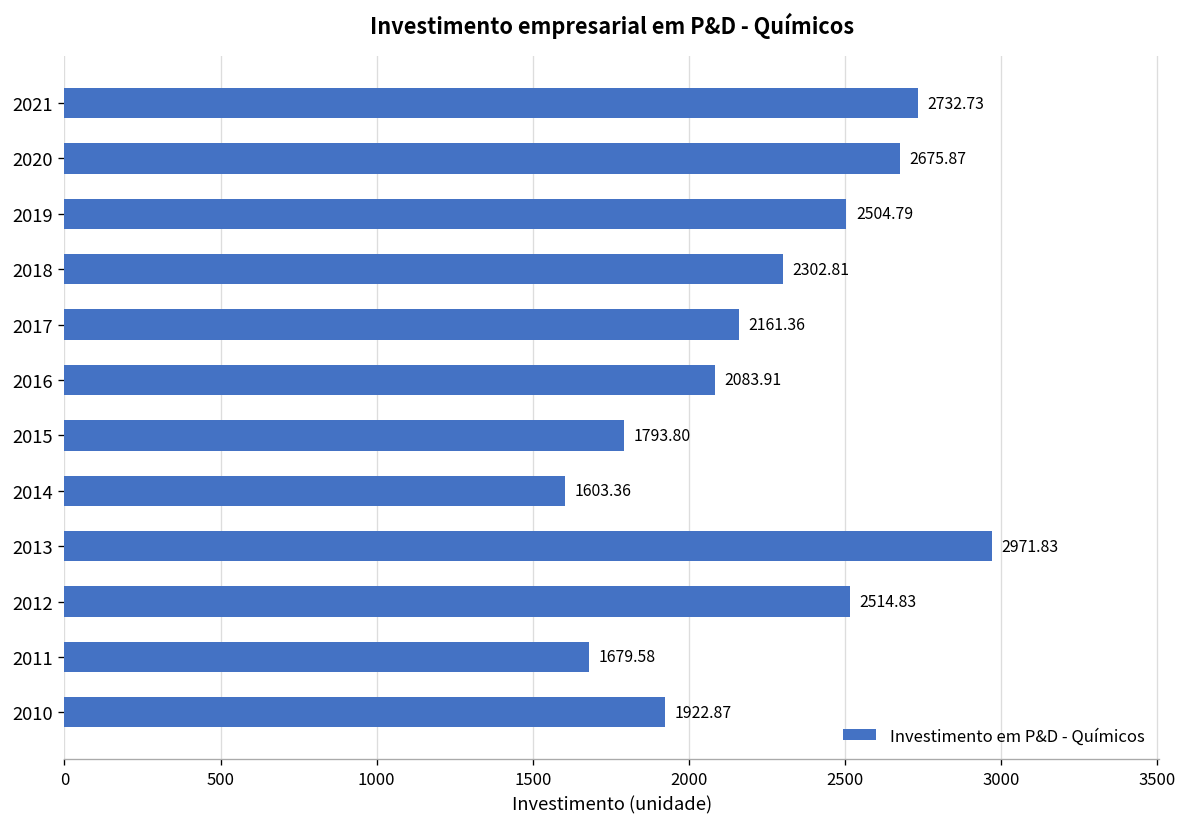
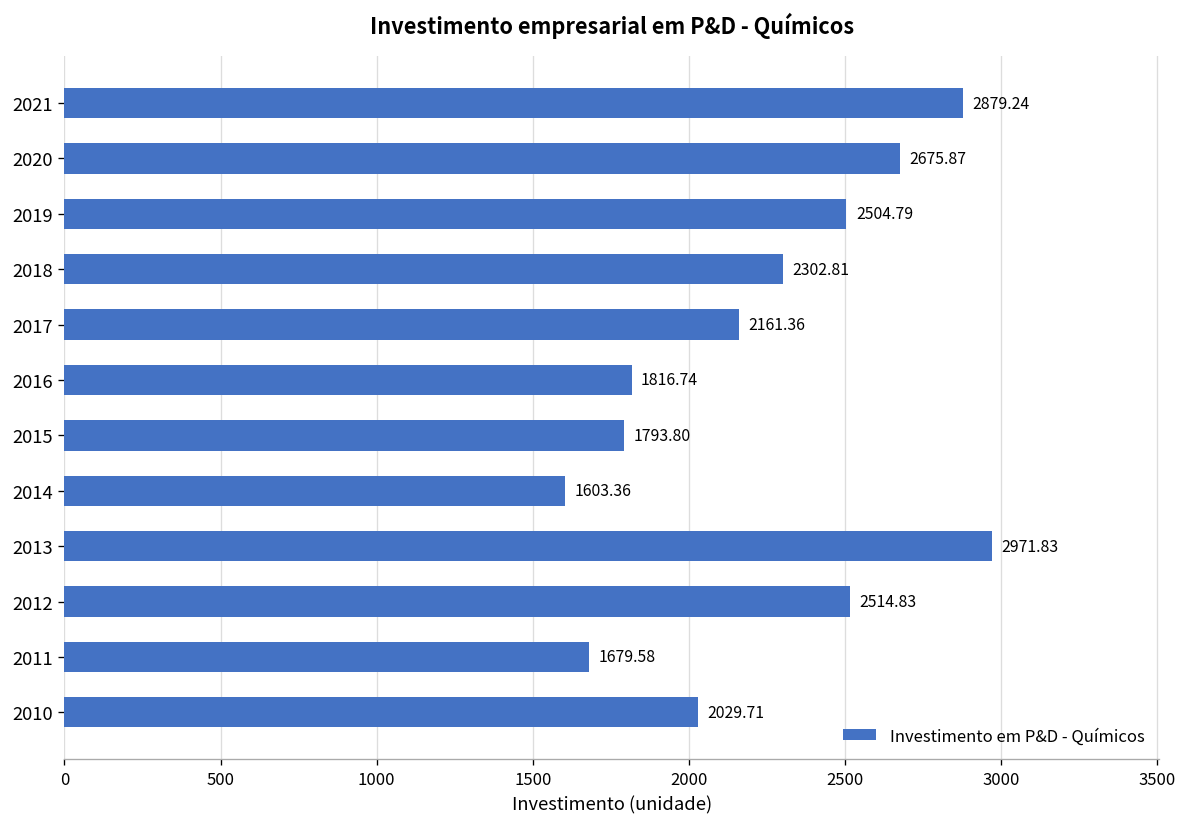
  {
-   "2021": 2732.73,
+   "2021": 2879.24,
    "2020": 2675.87,
    "2019": 2504.79,
    "2018": 2302.81,
    "2017": 2161.36,
-   "2016": 2083.91,
+   "2016": 1816.74,
    "2015": 1793.80,
    "2014": 1603.36,
    "2013": 2971.83,
    "2012": 2514.83,
    "2011": 1679.58,
-   "2010": 1922.87
+   "2010": 2029.71
  }
